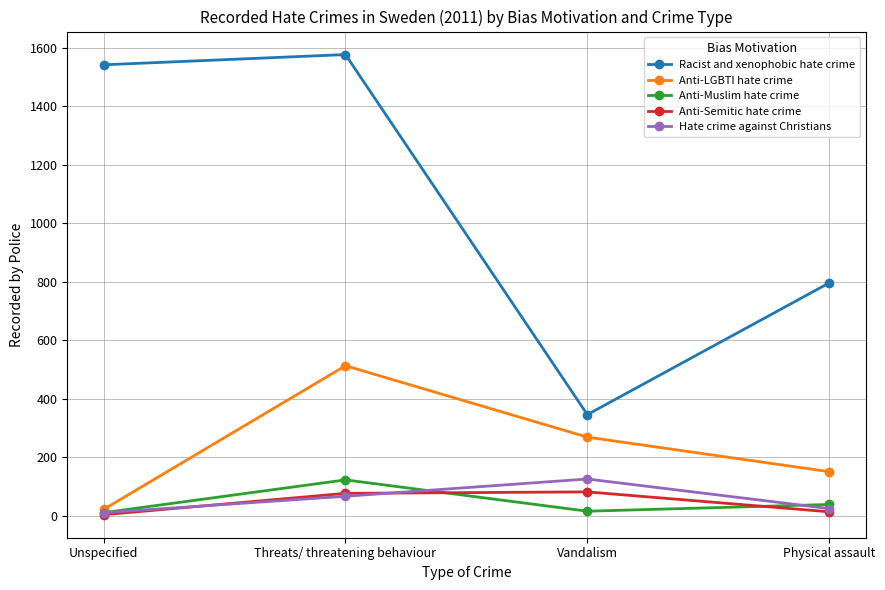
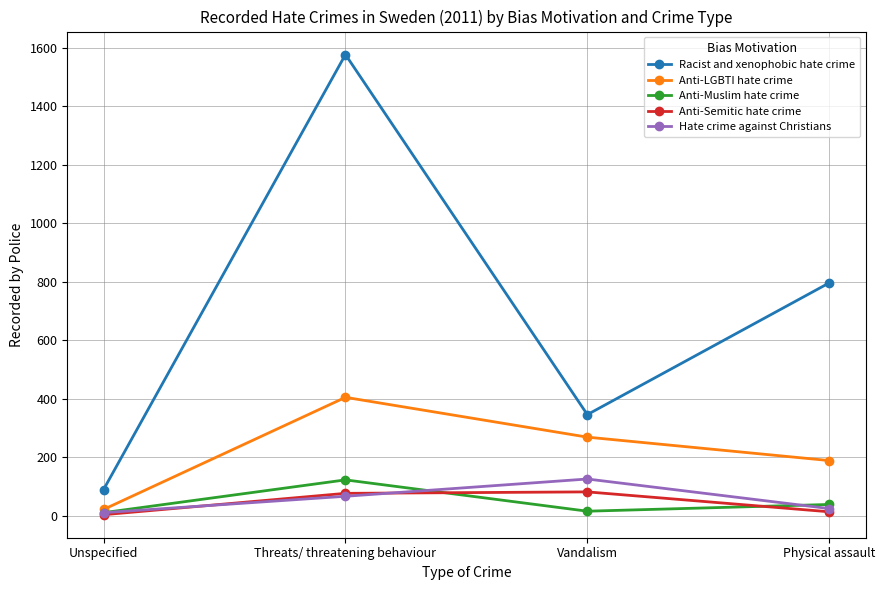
  {
    "Racist and xenophobic hate crime": {
-     "Unspecified": 1540,
+     "Unspecified": 90,
      "Threats/ threatening behaviour": 1580,
      "Vandalism": 350,
      "Physical assault": 800
    },
    "Anti-LGBTI hate crime": {
      "Unspecified": 20,
-     "Threats/ threatening behaviour": 510,
+     "Threats/ threatening behaviour": 410,
      "Vandalism": 270,
-     "Physical assault": 150
+     "Physical assault": 190
    },
    "Anti-Muslim hate crime": {
      "Threats/ threatening behaviour": 120,
      "Vandalism": 20,
      "Physical assault": 40
    },
    "Anti-Semitic hate crime": {
      "Threats/ threatening behaviour": 80,
      "Vandalism": 80,
      "Physical assault": 10
    },
    "Hate crime against Christians": {
      "Threats/ threatening behaviour": 70,
      "Vandalism": 130,
      "Physical assault": 30
    }
  }
